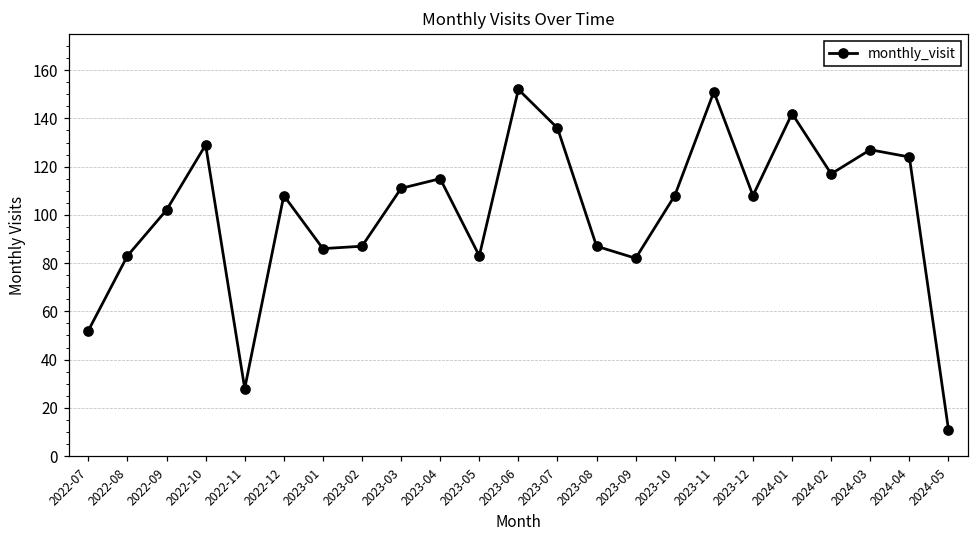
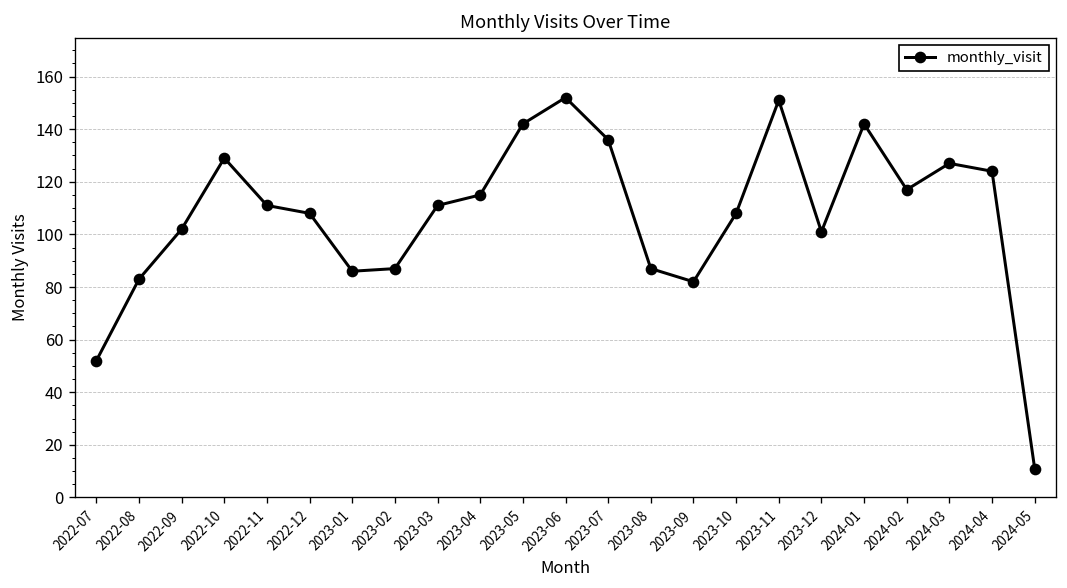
  {
    "2022-07": 52,
    "2022-08": 83,
    "2022-09": 102,
    "2022-10": 129,
-   "2022-11": 28,
+   "2022-11": 111,
    "2022-12": 108,
    "2023-01": 86,
    "2023-02": 87,
    "2023-03": 111,
    "2023-04": 115,
-   "2023-05": 83,
+   "2023-05": 142,
    "2023-06": 152,
    "2023-07": 136,
    "2023-08": 87,
    "2023-09": 82,
    "2023-10": 108,
    "2023-11": 151,
-   "2023-12": 108,
+   "2023-12": 101,
    "2024-01": 142,
    "2024-02": 117,
    "2024-03": 127,
    "2024-04": 124,
    "2024-05": 11
  }
